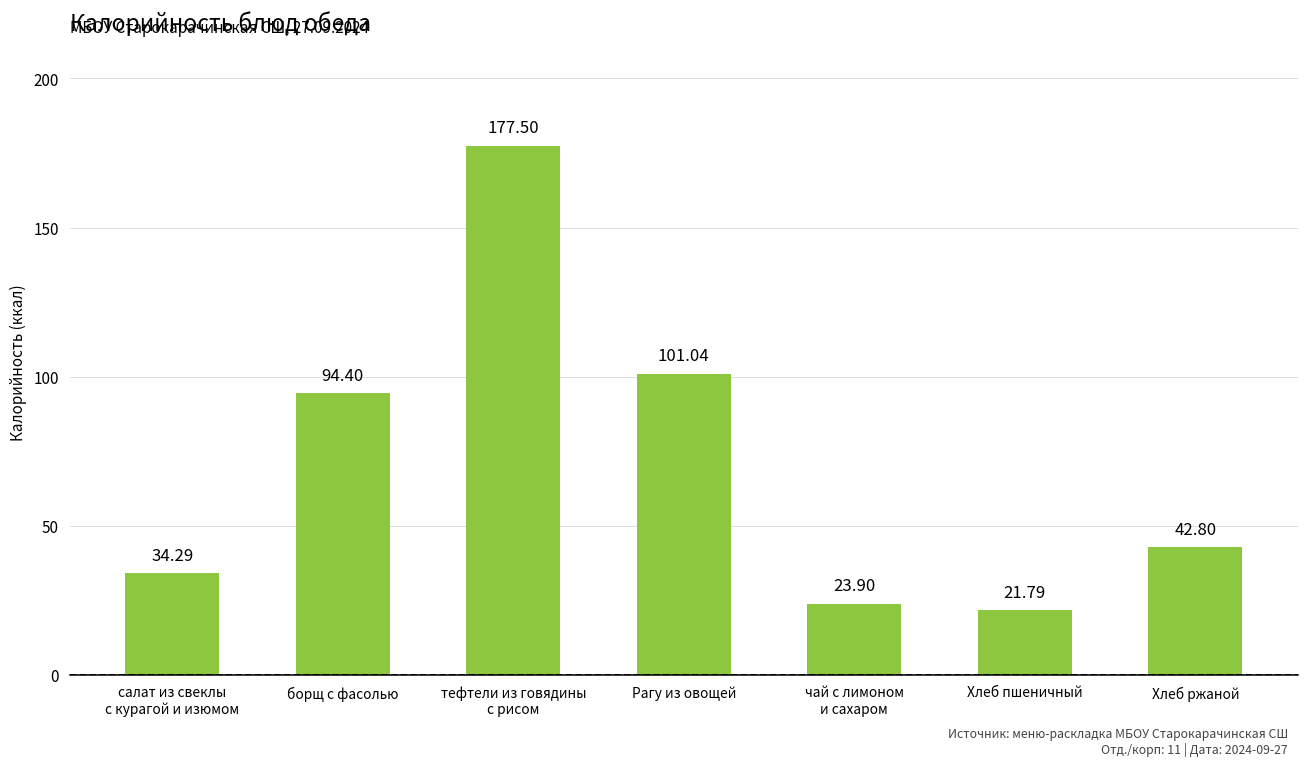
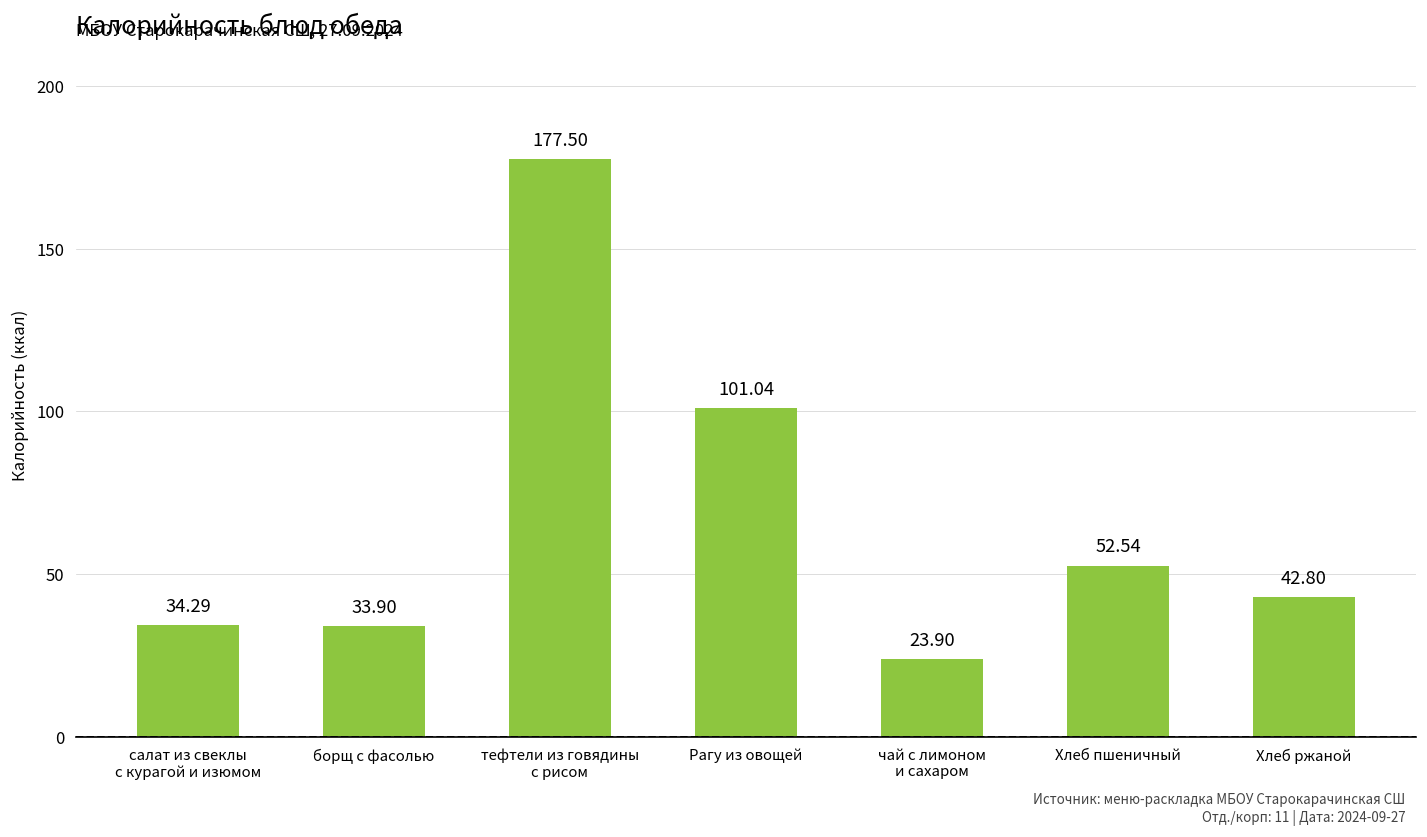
  {
    "салат из свеклы с курагой и изюмом": 34.29,
-   "борщ с фасолью": 94.40,
+   "борщ с фасолью": 33.90,
    "тефтели из говядины с рисом": 177.50,
    "Рагу из овощей": 101.04,
    "чай с лимоном и сахаром": 23.90,
-   "Хлеб пшеничный": 21.79,
+   "Хлеб пшеничный": 52.54,
    "Хлеб ржаной": 42.80
  }
